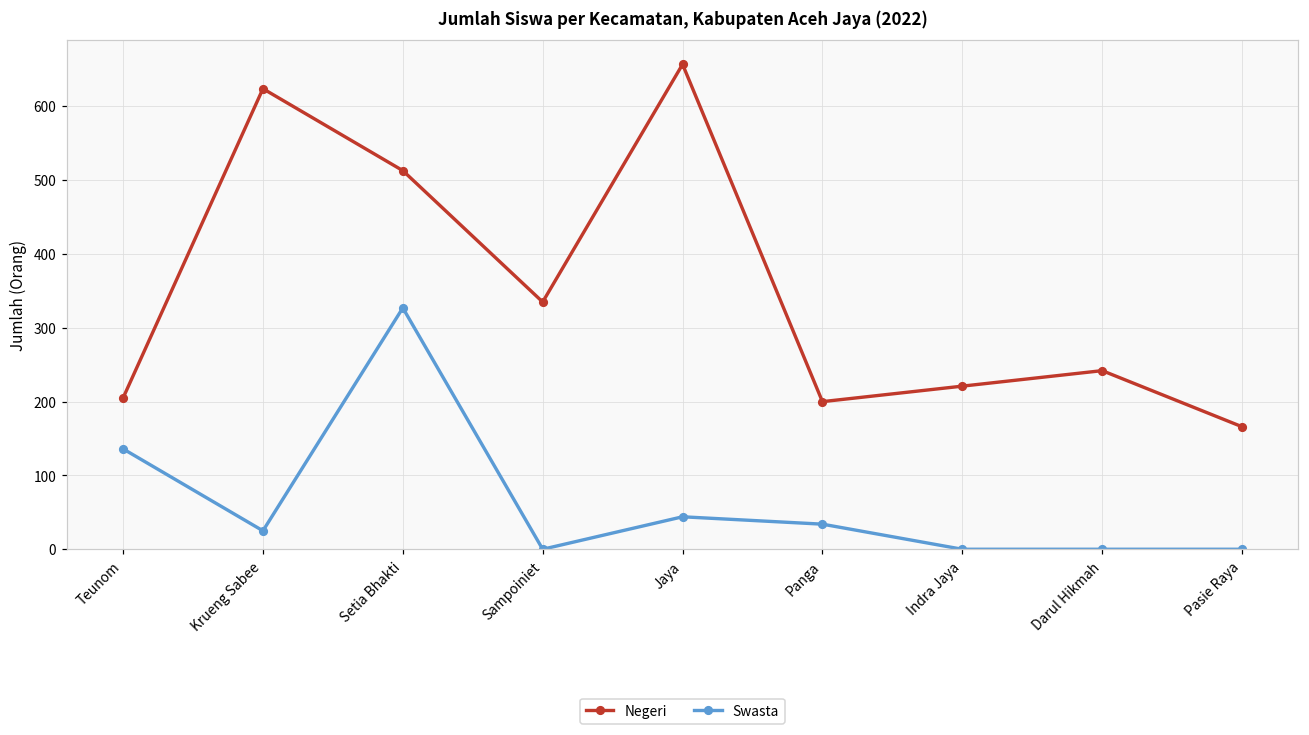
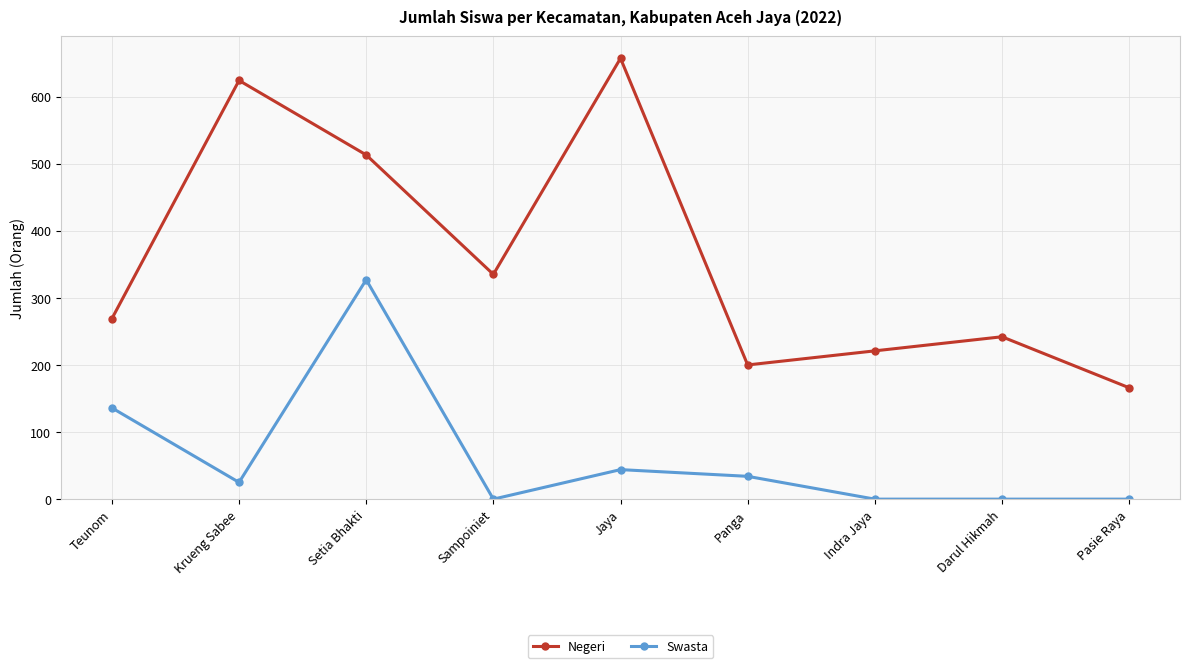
  {
    "Negeri": {
-     "Teunom": 210,
+     "Teunom": 270,
      "Krueng Sabee": 620,
      "Setia Bhakti": 510,
      "Sampoiniet": 340,
      "Jaya": 660,
      "Panga": 200,
      "Indra Jaya": 220,
      "Darul Hikmah": 240,
      "Pasie Raya": 170
    },
    "Swasta": {
      "Teunom": 140,
      "Krueng Sabee": 30,
      "Setia Bhakti": 330,
      "Sampoiniet": 0,
      "Jaya": 40,
      "Panga": 30,
      "Indra Jaya": 0,
      "Darul Hikmah": 0,
      "Pasie Raya": 0
    }
  }
